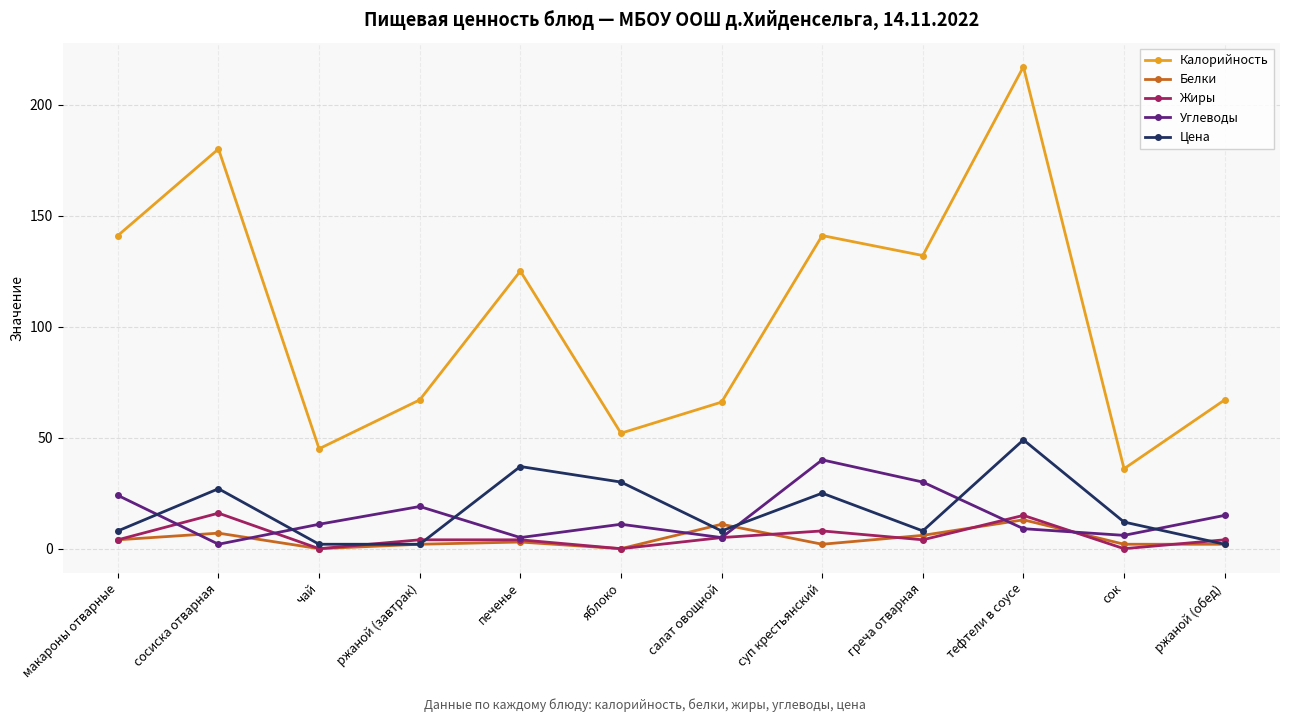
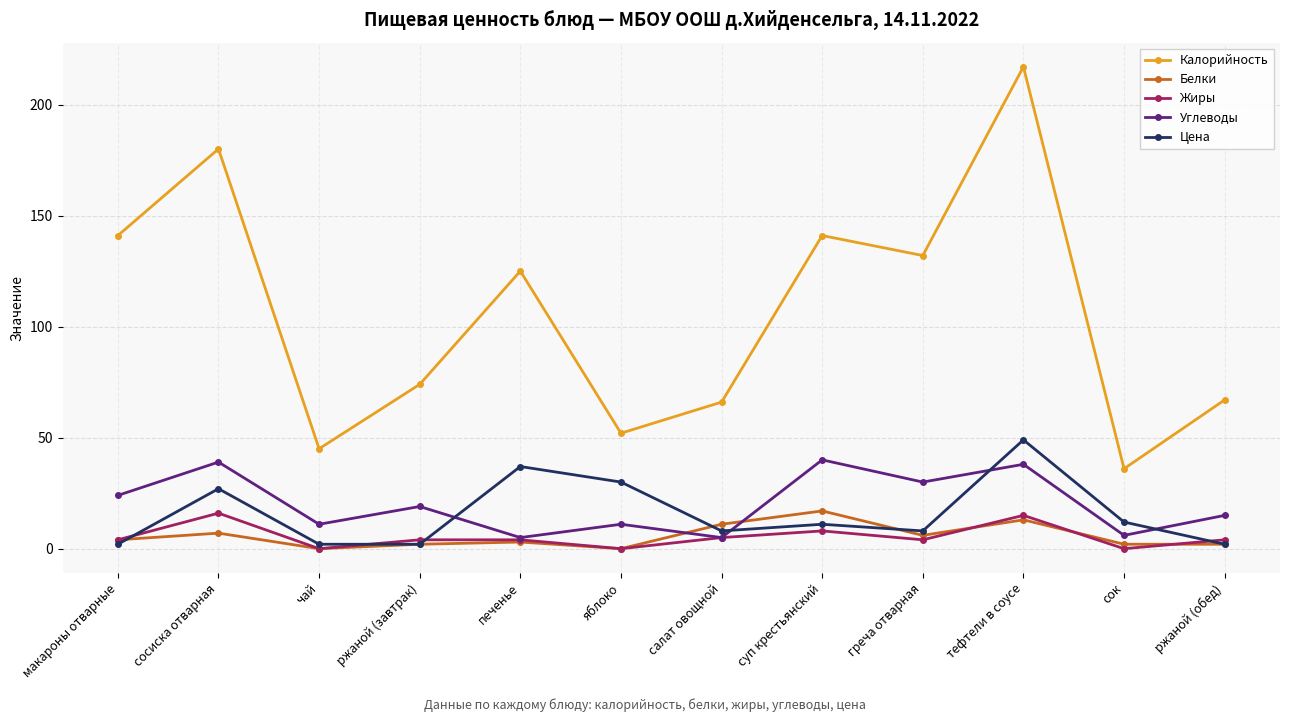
  {
    "Калорийность": {
      "макароны отварные": 141,
      "сосиска отварная": 180,
      "чай": 45,
-     "ржаной (завтрак)": 67,
+     "ржаной (завтрак)": 74,
      "печенье": 125,
      "яблоко": 52,
      "салат овощной": 66,
      "суп крестьянский": 141,
      "греча отварная": 132,
      "тефтели в соусе": 217,
      "сок": 36,
      "ржаной (обед)": 67
    },
    "Белки": {
      "сосиска отварная": 7,
      "салат овощной": 11,
-     "суп крестьянский": 2,
+     "суп крестьянский": 17,
      "греча отварная": 6,
      "тефтели в соусе": 13,
      "сок": 2
    },
    "Жиры": {
      "сосиска отварная": 16,
      "ржаной (завтрак)": 4,
      "суп крестьянский": 8,
      "греча отварная": 4,
      "тефтели в соусе": 15,
      "сок": 0,
      "ржаной (обед)": 4
    },
    "Углеводы": {
      "макароны отварные": 24,
-     "сосиска отварная": 2,
+     "сосиска отварная": 39,
      "чай": 11,
      "ржаной (завтрак)": 19,
      "яблоко": 11,
      "суп крестьянский": 40,
      "греча отварная": 30,
-     "тефтели в соусе": 9,
+     "тефтели в соусе": 38,
      "сок": 6,
      "ржаной (обед)": 15
    },
    "Цена": {
-     "макароны отварные": 8,
+     "макароны отварные": 2,
      "сосиска отварная": 27,
      "чай": 2,
      "печенье": 37,
      "яблоко": 30,
      "салат овощной": 8,
-     "суп крестьянский": 25,
+     "суп крестьянский": 11,
      "греча отварная": 8,
      "тефтели в соусе": 49,
      "сок": 12
    }
  }
